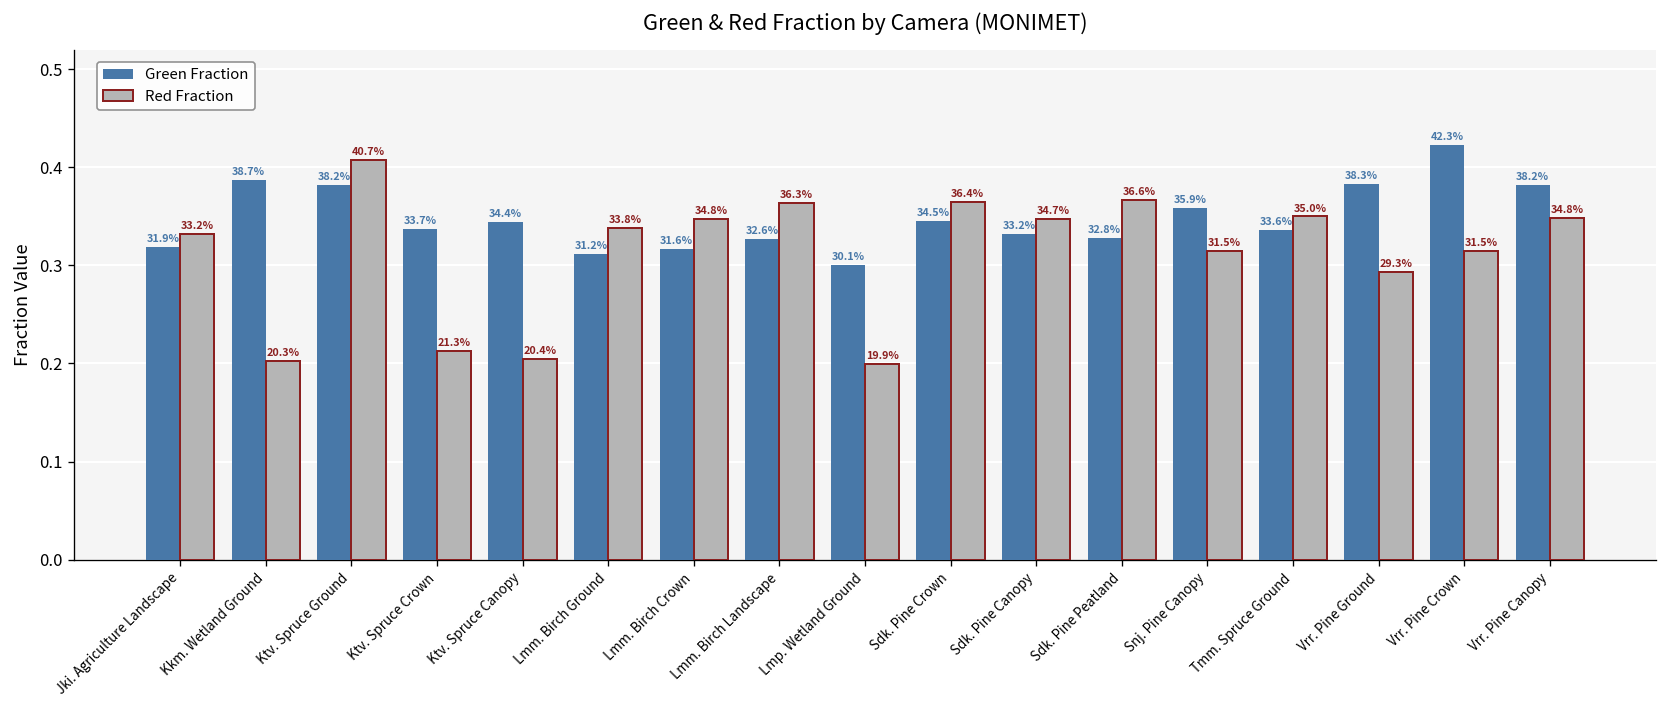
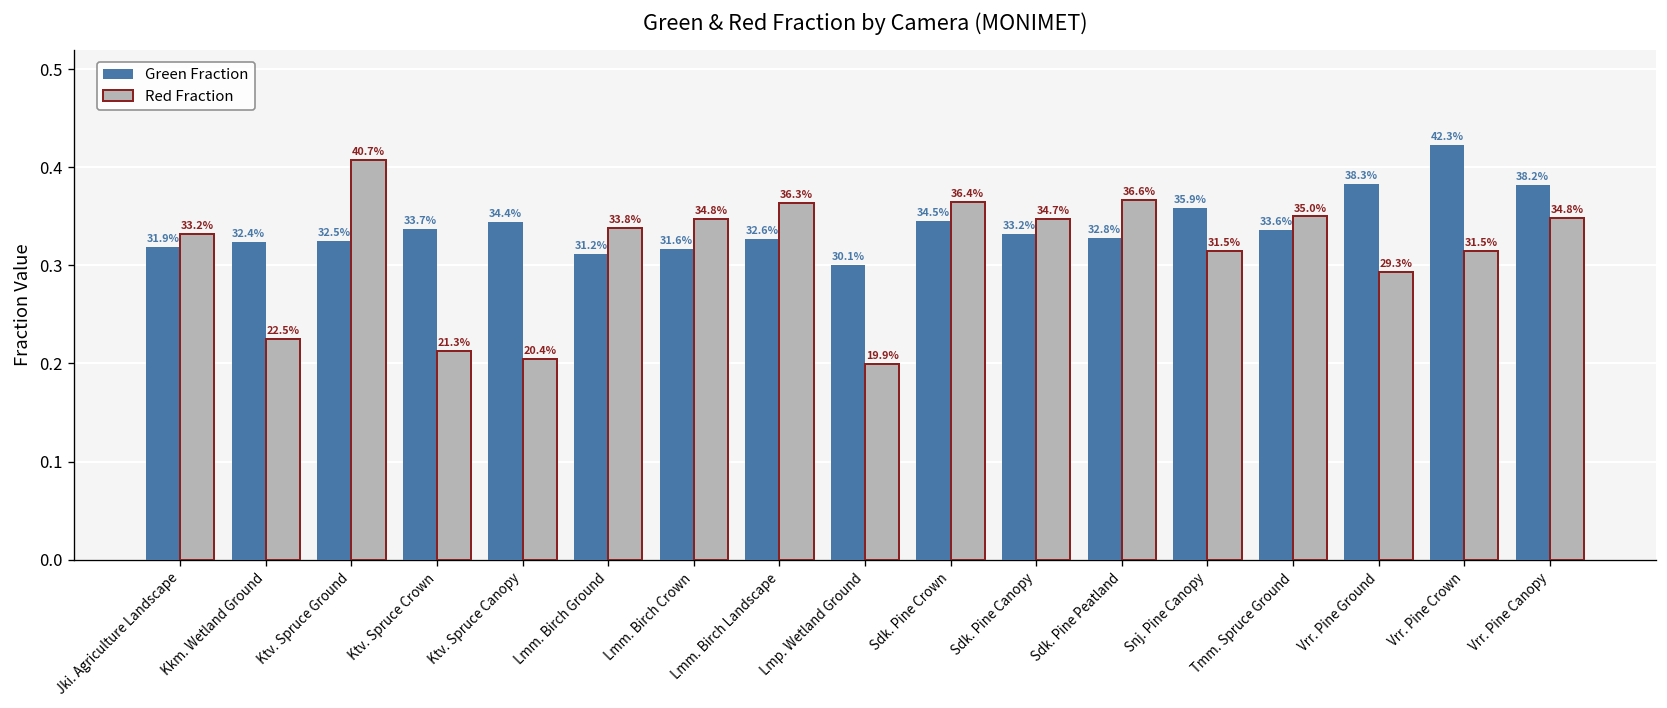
  {
    "Green Fraction": {
      "Jki. Agriculture Landscape": "31.9%",
-     "Kkm. Wetland Ground": "38.7%",
-     "Ktv. Spruce Ground": "38.2%",
+     "Kkm. Wetland Ground": "32.4%",
+     "Ktv. Spruce Ground": "32.5%",
      "Ktv. Spruce Crown": "33.7%",
      "Ktv. Spruce Canopy": "34.4%",
      "Lmm. Birch Ground": "31.2%",
      "Lmm. Birch Crown": "31.6%",
      "Lmm. Birch Landscape": "32.6%",
      "Lmp. Wetland Ground": "30.1%",
      "Sdk. Pine Crown": "34.5%",
      "Sdk. Pine Canopy": "33.2%",
      "Sdk. Pine Peatland": "32.8%",
      "Snj. Pine Canopy": "35.9%",
      "Tmm. Spruce Ground": "33.6%",
      "Vrr. Pine Ground": "38.3%",
      "Vrr. Pine Crown": "42.3%",
      "Vrr. Pine Canopy": "38.2%"
    },
    "Red Fraction": {
      "Jki. Agriculture Landscape": "33.2%",
-     "Kkm. Wetland Ground": "20.3%",
+     "Kkm. Wetland Ground": "22.5%",
      "Ktv. Spruce Ground": "40.7%",
      "Ktv. Spruce Crown": "21.3%",
      "Ktv. Spruce Canopy": "20.4%",
      "Lmm. Birch Ground": "33.8%",
      "Lmm. Birch Crown": "34.8%",
      "Lmm. Birch Landscape": "36.3%",
      "Lmp. Wetland Ground": "19.9%",
      "Sdk. Pine Crown": "36.4%",
      "Sdk. Pine Canopy": "34.7%",
      "Sdk. Pine Peatland": "36.6%",
      "Snj. Pine Canopy": "31.5%",
      "Tmm. Spruce Ground": "35.0%",
      "Vrr. Pine Ground": "29.3%",
      "Vrr. Pine Crown": "31.5%",
      "Vrr. Pine Canopy": "34.8%"
    }
  }
